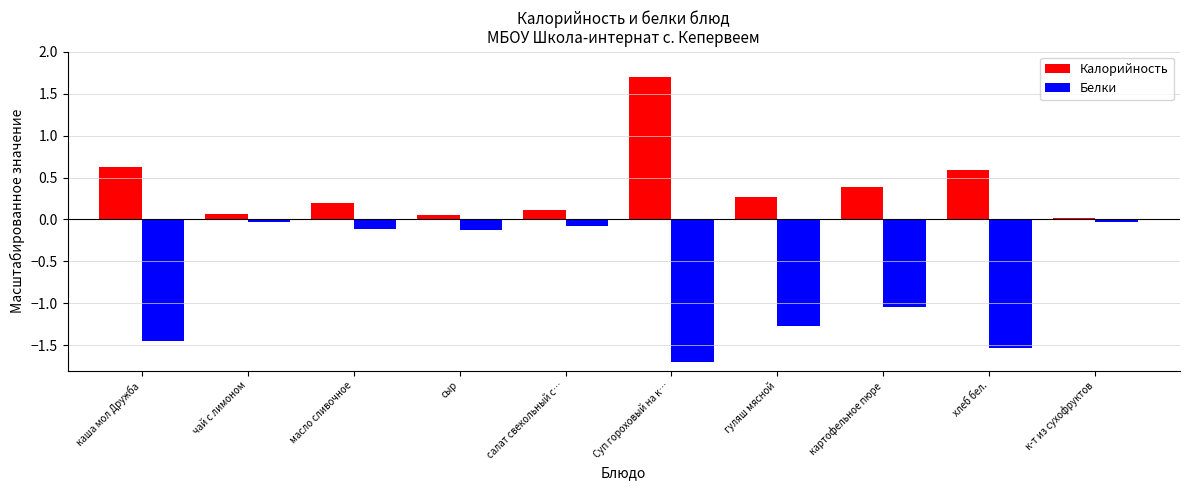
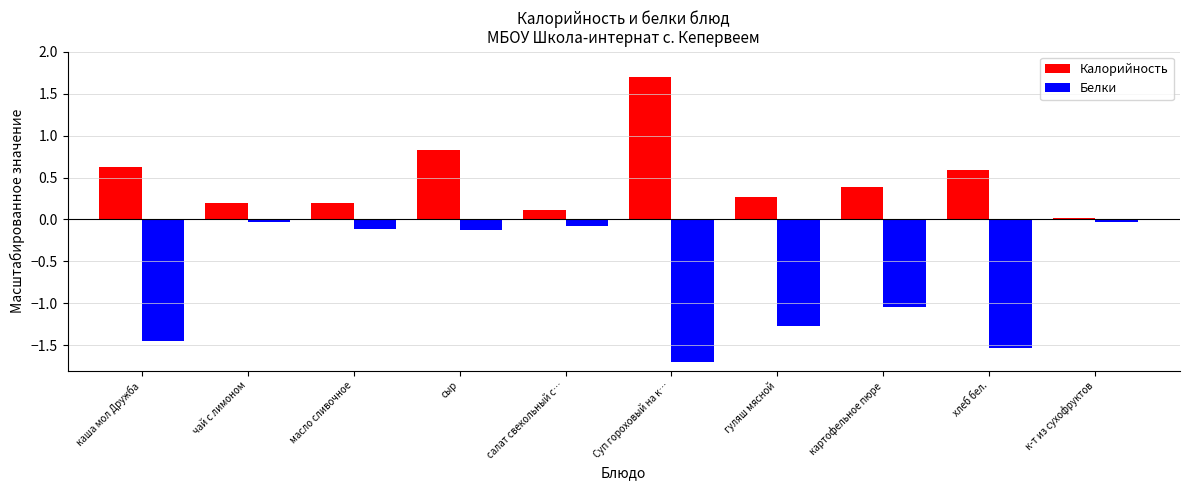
  {
    "Калорийность": {
      "каша мол Дружба": 0.6,
-     "чай с лимоном": 0.1,
+     "чай с лимоном": 0.2,
      "масло сливочное": 0.2,
-     "сыр": 0.1,
+     "сыр": 0.8,
      "салат свекольный с…": 0.1,
      "Суп гороховый на к…": 1.7,
      "гуляш мясной": 0.3,
      "картофельное пюре": 0.4,
      "хлеб бел.": 0.6
    },
    "Белки": {
      "каша мол Дружба": -1.4,
      "масло сливочное": -0.1,
      "сыр": -0.1,
      "салат свекольный с…": -0.1,
      "Суп гороховый на к…": -1.7,
      "гуляш мясной": -1.3,
      "картофельное пюре": -1.0,
      "хлеб бел.": -1.5
    }
  }
